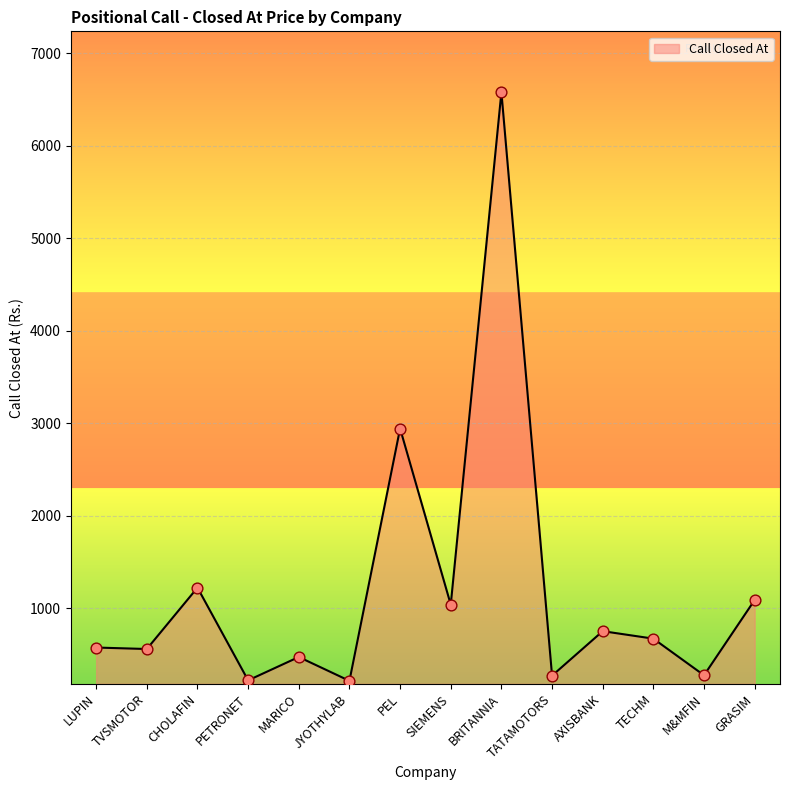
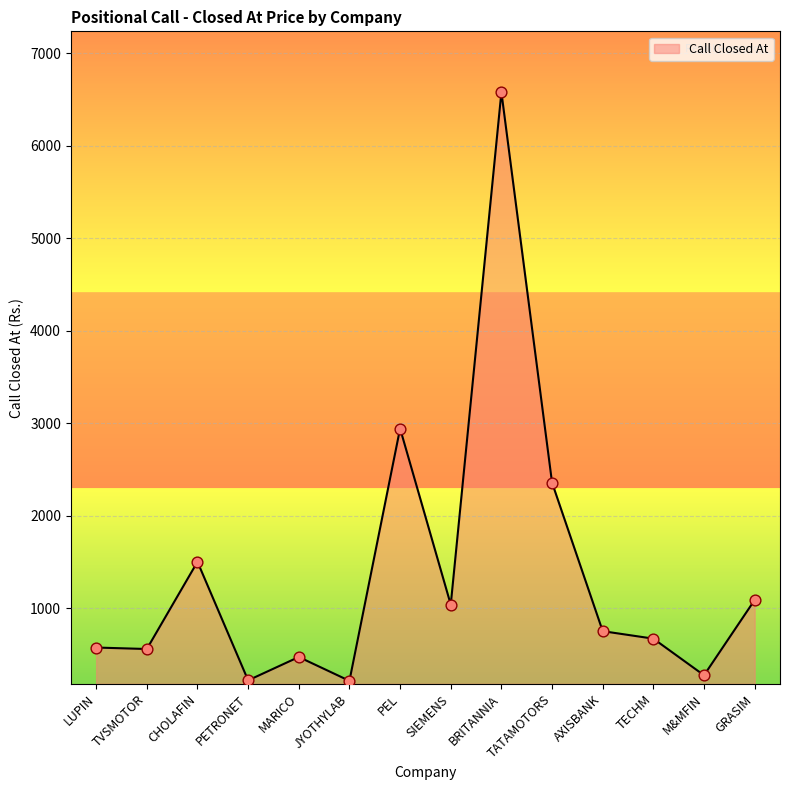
  {
    "LUPIN": 600,
    "TVSMOTOR": 600,
-   "CHOLAFIN": 1200,
+   "CHOLAFIN": 1500,
    "PETRONET": 200,
    "MARICO": 500,
    "JYOTHYLAB": 200,
    "PEL": 2900,
    "SIEMENS": 1000,
    "BRITANNIA": 6600,
-   "TATAMOTORS": 300,
+   "TATAMOTORS": 2400,
    "AXISBANK": 800,
    "TECHM": 700,
    "M&MFIN": 300,
    "GRASIM": 1100
  }
